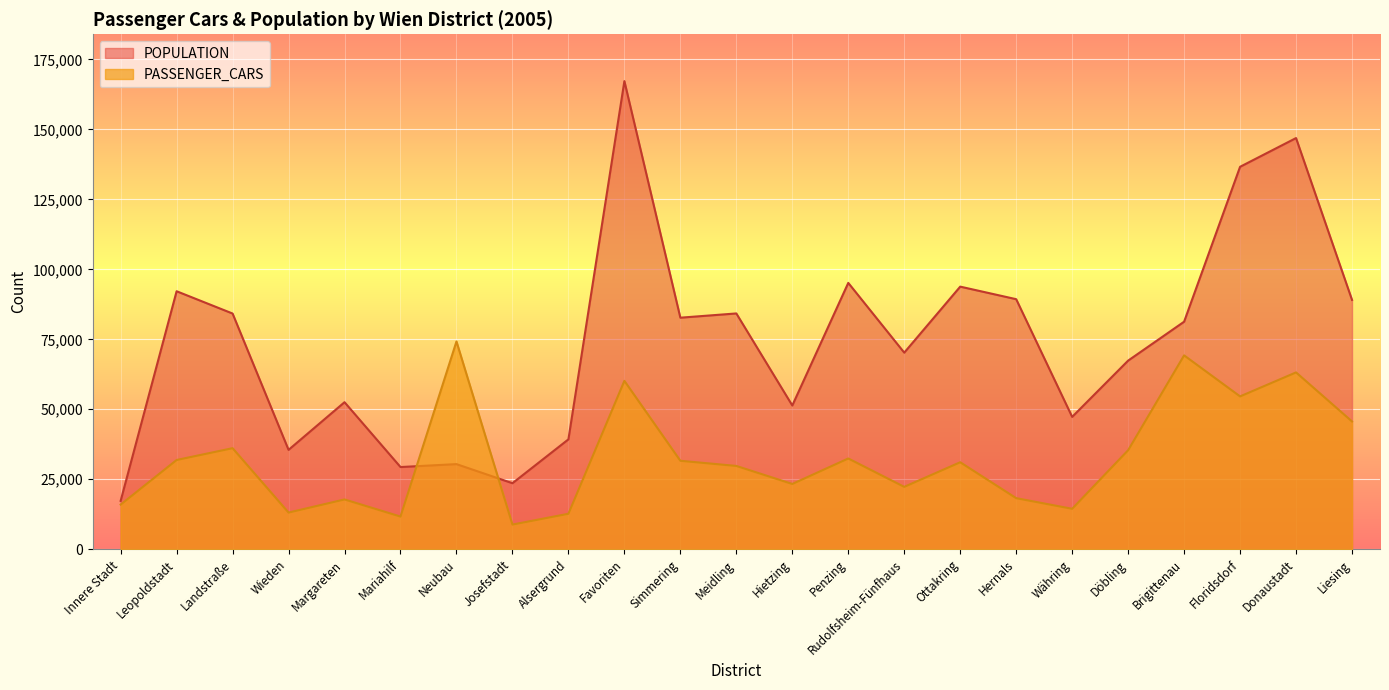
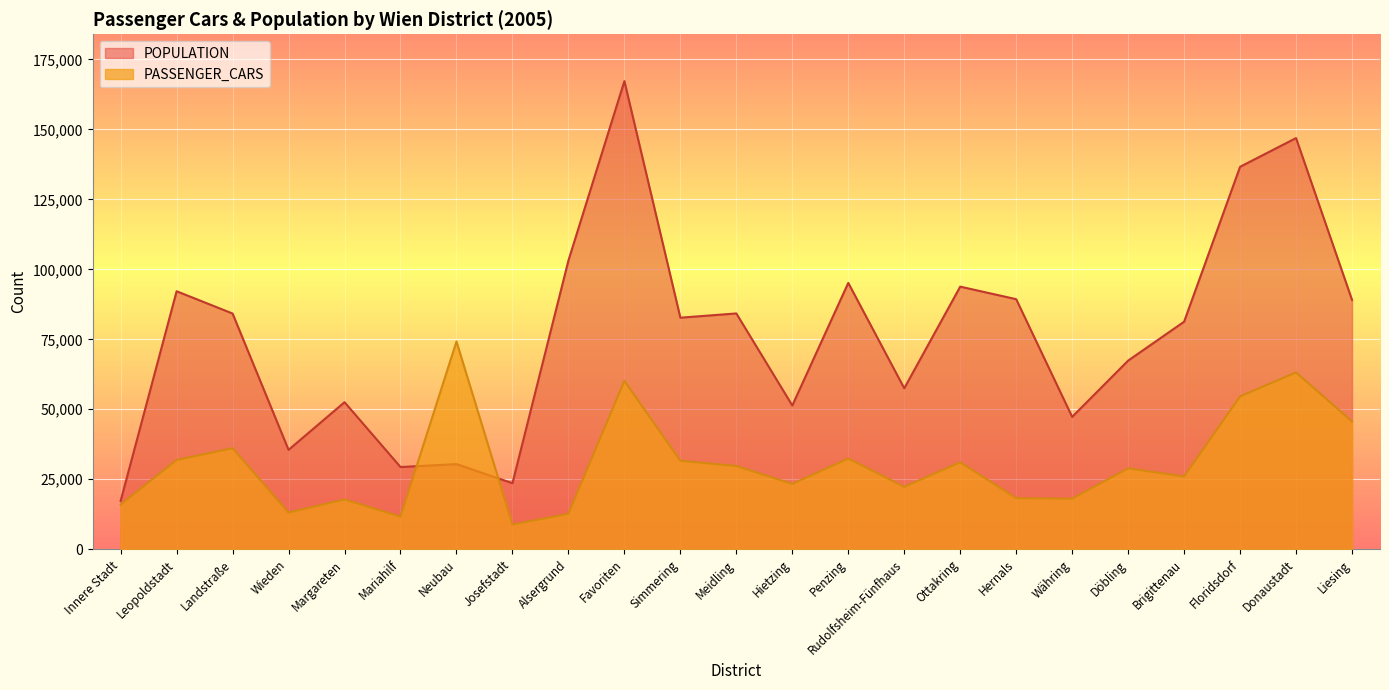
  {
    "POPULATION": {
      "Innere Stadt": "17,000",
      "Leopoldstadt": "92,000",
      "Landstraße": "84,000",
      "Wieden": "36,000",
      "Margareten": "53,000",
      "Mariahilf": "29,000",
      "Neubau": "30,000",
      "Josefstadt": "24,000",
-     "Alsergrund": "39,000",
+     "Alsergrund": "103,000",
      "Favoriten": "167,000",
      "Simmering": "83,000",
      "Meidling": "84,000",
      "Hietzing": "51,000",
      "Penzing": "95,000",
-     "Rudolfsheim-Fünfhaus": "70,000",
+     "Rudolfsheim-Fünfhaus": "58,000",
      "Ottakring": "94,000",
      "Hernals": "89,000",
      "Währing": "47,000",
      "Döbling": "67,000",
      "Brigittenau": "81,000",
      "Floridsdorf": "137,000",
      "Donaustadt": "147,000",
      "Liesing": "89,000"
    },
    "PASSENGER_CARS": {
      "Innere Stadt": "16,000",
      "Leopoldstadt": "32,000",
      "Landstraße": "36,000",
      "Wieden": "13,000",
      "Margareten": "18,000",
      "Mariahilf": "12,000",
      "Neubau": "74,000",
      "Josefstadt": "9,000",
      "Alsergrund": "13,000",
      "Favoriten": "60,000",
      "Simmering": "32,000",
      "Meidling": "30,000",
      "Hietzing": "23,000",
      "Penzing": "32,000",
      "Rudolfsheim-Fünfhaus": "22,000",
      "Ottakring": "31,000",
      "Hernals": "18,000",
-     "Währing": "14,000",
-     "Döbling": "35,000",
-     "Brigittenau": "69,000",
+     "Währing": "18,000",
+     "Döbling": "29,000",
+     "Brigittenau": "26,000",
      "Floridsdorf": "55,000",
      "Donaustadt": "63,000",
      "Liesing": "46,000"
    }
  }
